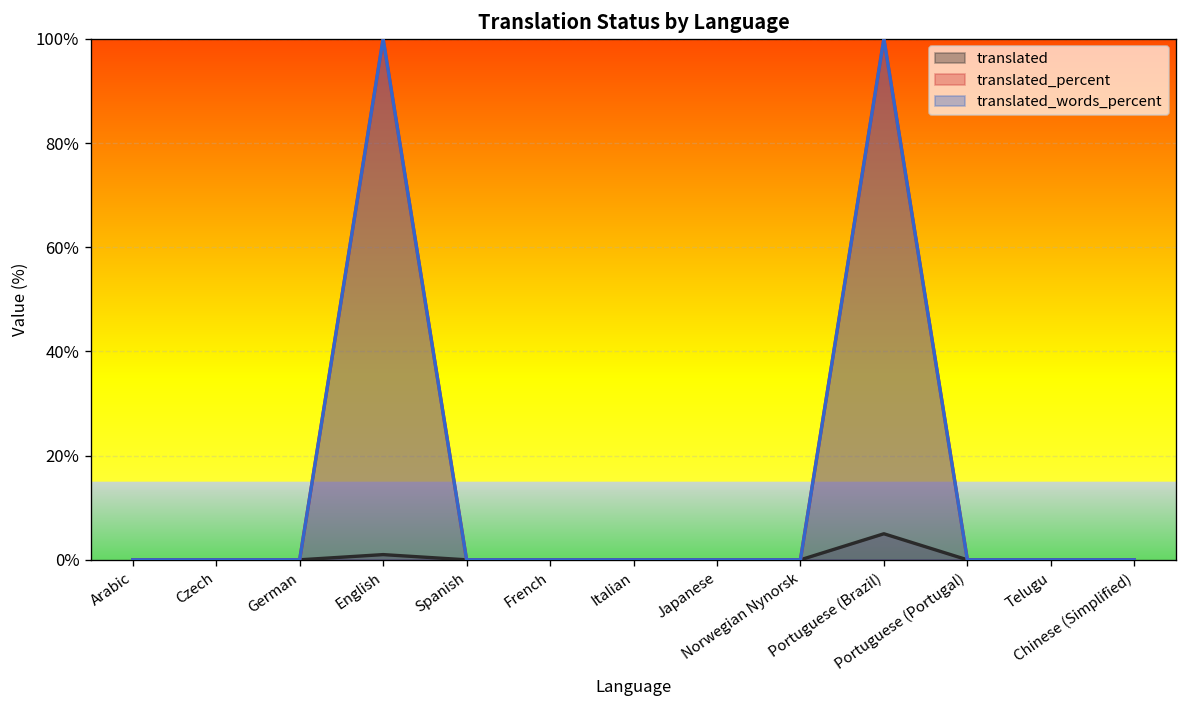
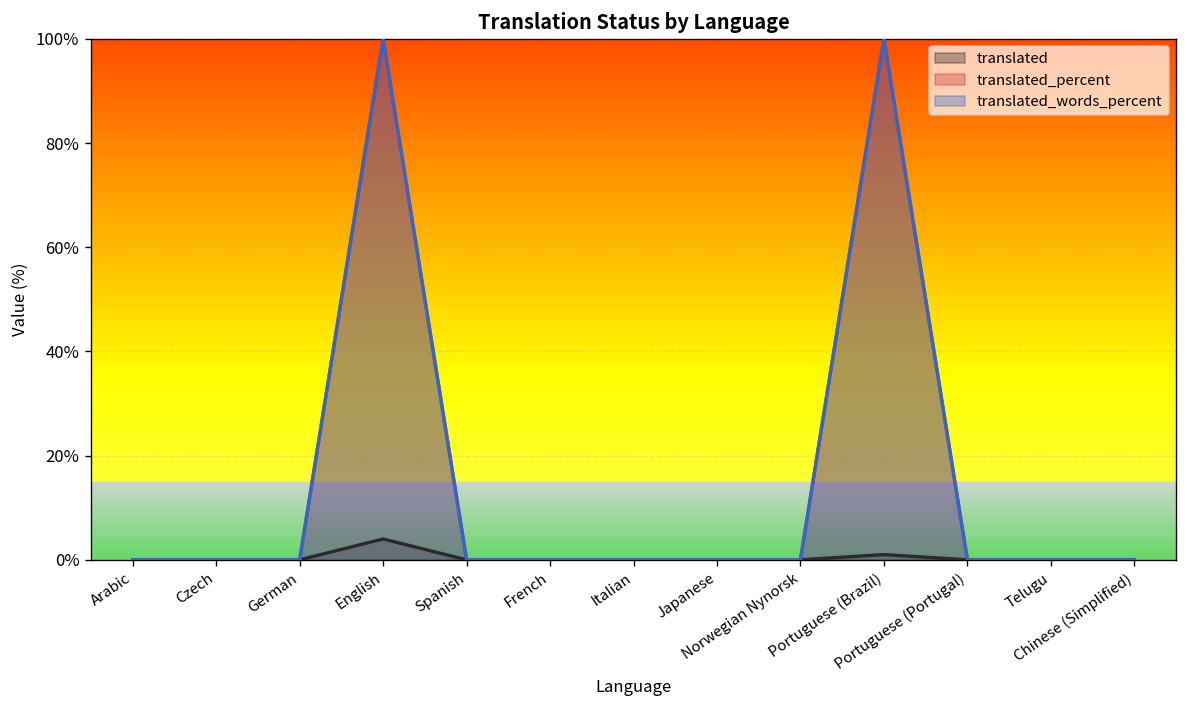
  {
    "translated": {
-     "English": "1%",
-     "Portuguese (Brazil)": "5%"
+     "English": "4%",
+     "Portuguese (Brazil)": "1%"
    },
    "translated_words_percent": {
      "English": "100%",
      "Portuguese (Brazil)": "100%"
    }
  }
